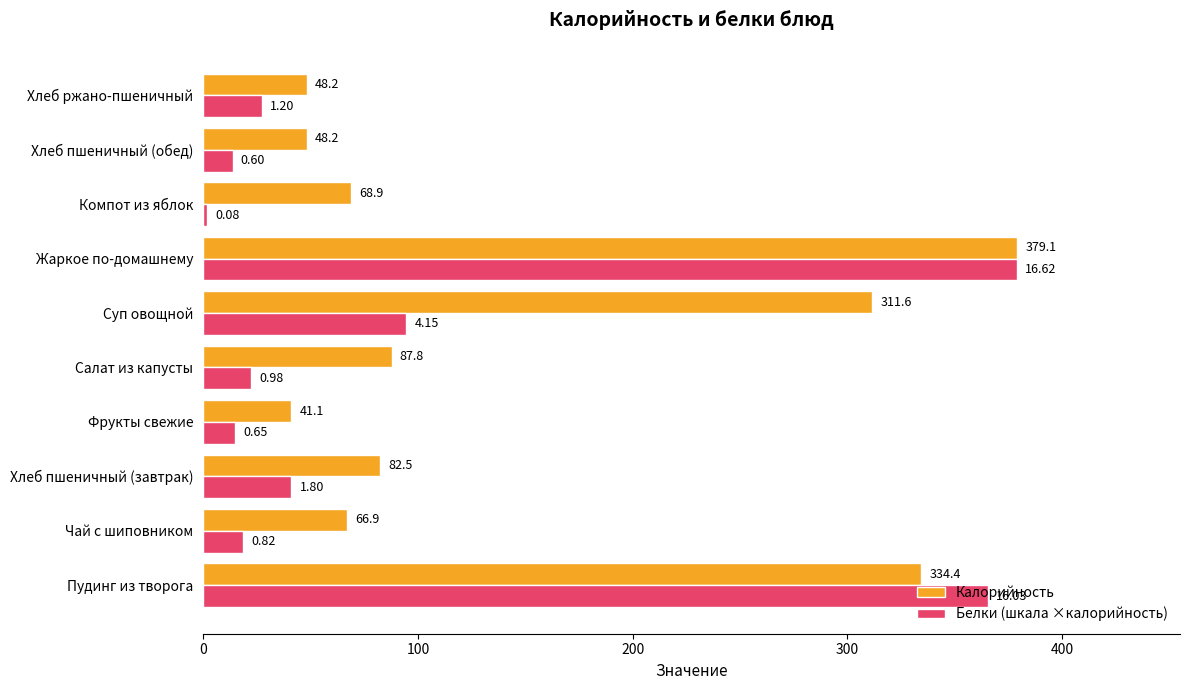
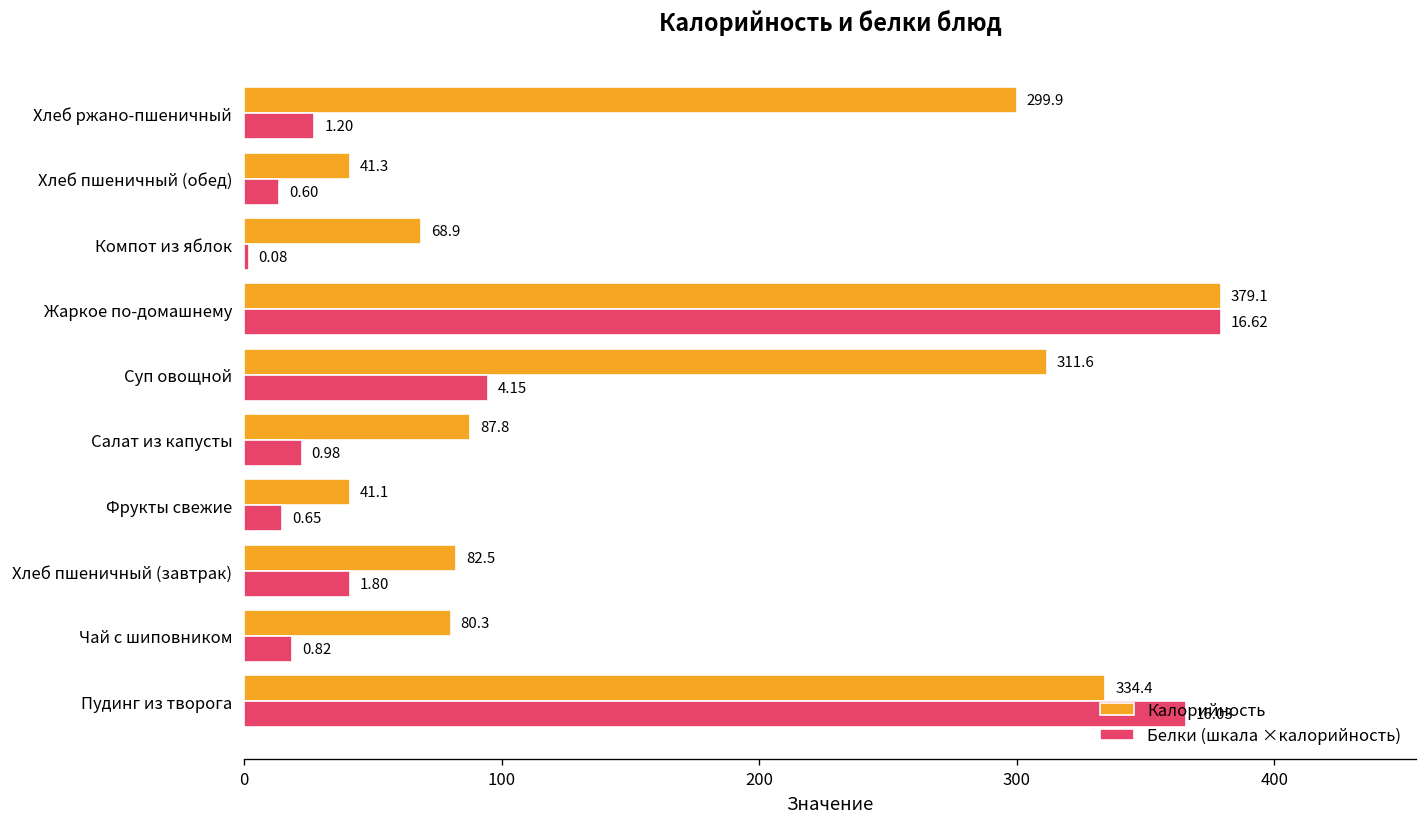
  {
    "Калорийность": {
-     "Хлеб ржано-пшеничный": 48.2,
-     "Хлеб пшеничный (обед)": 48.2,
+     "Хлеб ржано-пшеничный": 299.9,
+     "Хлеб пшеничный (обед)": 41.3,
      "Компот из яблок": 68.9,
      "Жаркое по-домашнему": 379.1,
      "Суп овощной": 311.6,
      "Салат из капусты": 87.8,
      "Фрукты свежие": 41.1,
      "Хлеб пшеничный (завтрак)": 82.5,
-     "Чай с шиповником": 66.9,
+     "Чай с шиповником": 80.3,
      "Пудинг из творога": 334.4
    }
  }
